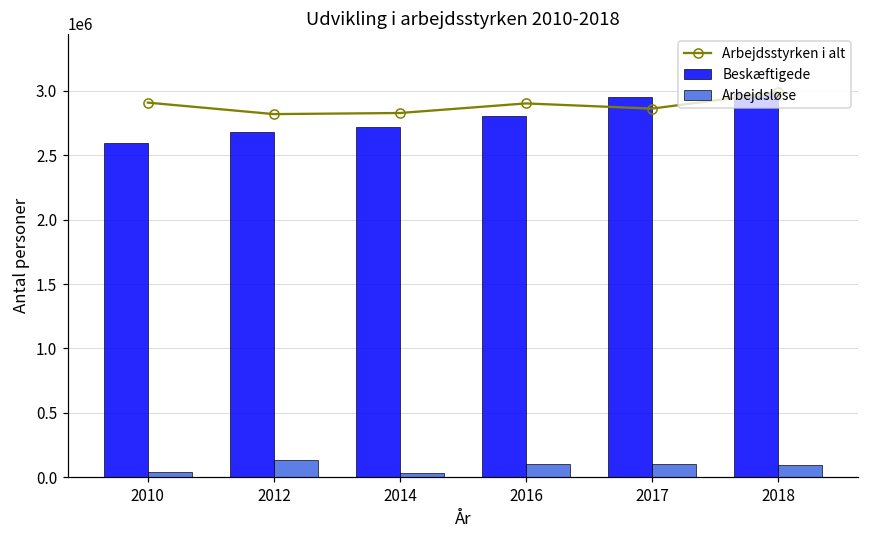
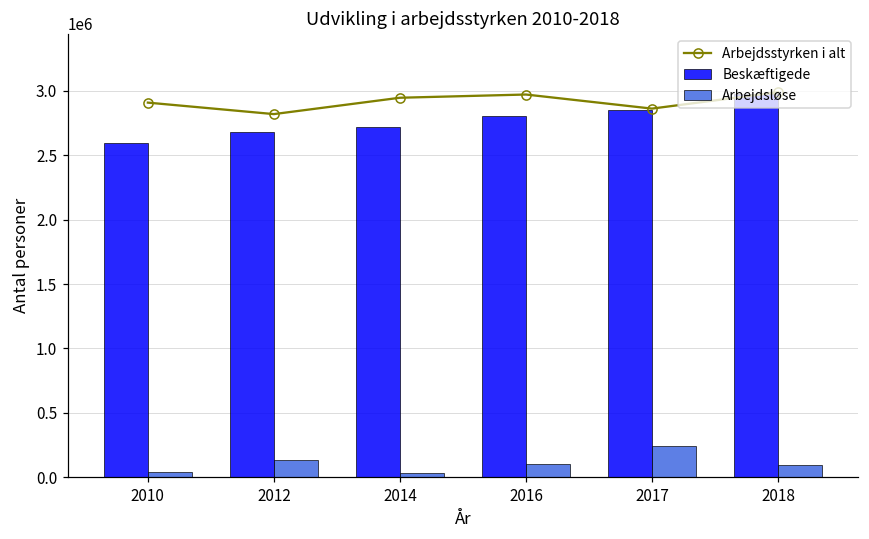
  {
    "Beskæftigede": {
      "2010": 2600000,
      "2012": 2680000,
      "2014": 2720000,
      "2016": 2810000,
-     "2017": 2950000
+     "2017": 2850000
    },
    "Arbejdsstyrken i alt": {
      "2010": 2910000,
      "2012": 2820000,
-     "2014": 2830000,
-     "2016": 2900000,
+     "2014": 2950000,
+     "2016": 2970000,
      "2017": 2860000
    },
    "Arbejdsløse": {
      "2010": 40000,
      "2012": 140000,
      "2014": 30000,
      "2016": 100000,
-     "2017": 100000,
+     "2017": 240000,
      "2018": 90000
    }
  }
